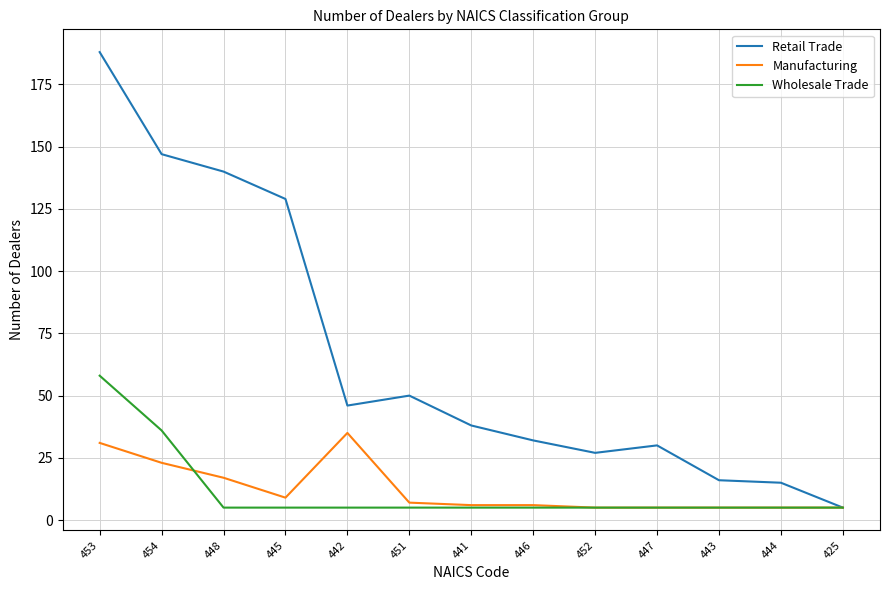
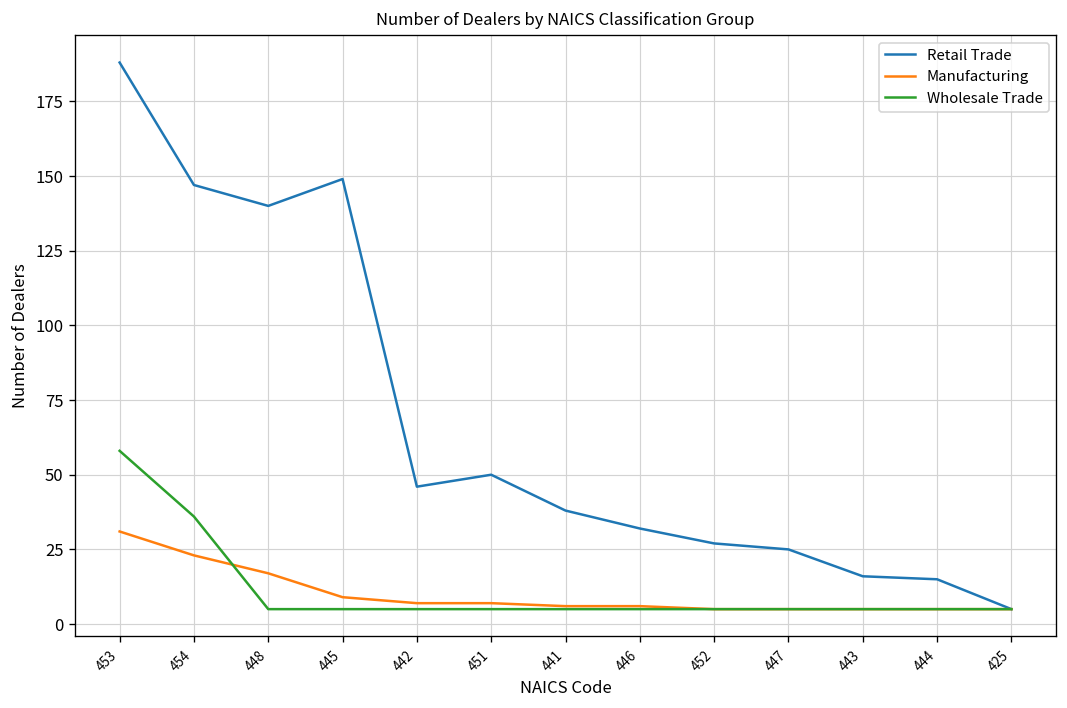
  {
    "Retail Trade": {
      "453": 188,
      "454": 147,
      "448": 140,
-     "445": 129,
+     "445": 149,
      "442": 46,
      "451": 50,
      "441": 38,
      "446": 32,
      "452": 27,
-     "447": 30,
+     "447": 25,
      "443": 16,
      "444": 15
    },
    "Manufacturing": {
      "453": 31,
      "454": 23,
      "448": 17,
      "445": 9,
-     "442": 35,
+     "442": 7,
      "451": 7
    },
    "Wholesale Trade": {
      "453": 58,
      "454": 36,
      "448": 5,
      "445": 5,
      "442": 5,
      "451": 5
    }
  }
